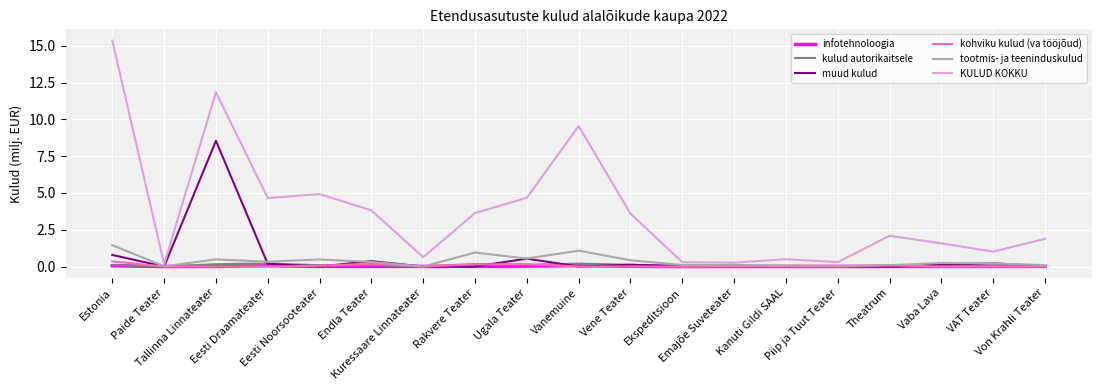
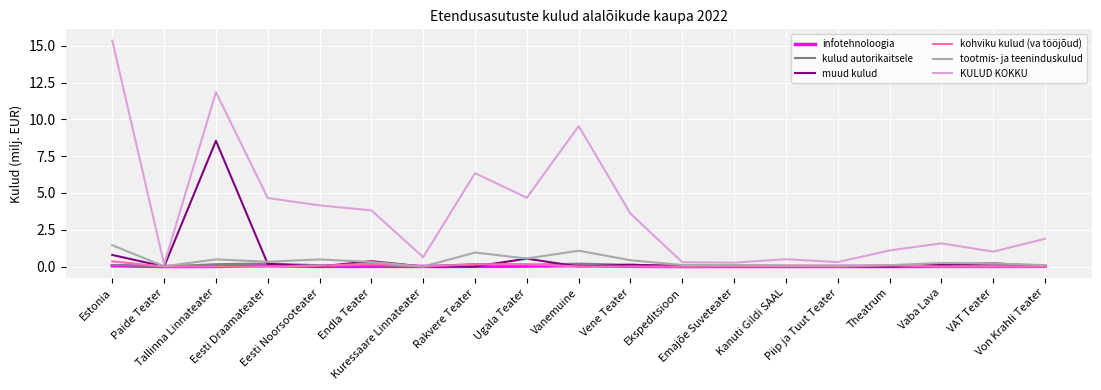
  {
    "muud kulud": {
      "Estonia": 0.8,
      "Tallinna Linnateater": 8.5
    },
    "kohviku kulud (va tööjõud)": {
      "Estonia": 0.4
    },
    "tootmis- ja teeninduskulud": {
      "Estonia": 1.4,
      "Tallinna Linnateater": 0.5,
      "Eesti Noorsooteater": 0.5,
      "Rakvere Teater": 0.9,
      "Vanemuine": 1.1,
      "Vene Teater": 0.4
    },
    "KULUD KOKKU": {
      "Estonia": 15.3,
      "Tallinna Linnateater": 11.8,
      "Eesti Draamateater": 4.7,
-     "Eesti Noorsooteater": 4.9,
+     "Eesti Noorsooteater": 4.2,
      "Endla Teater": 3.8,
      "Kuressaare Linnateater": 0.6,
-     "Rakvere Teater": 3.6,
+     "Rakvere Teater": 6.3,
      "Ugala Teater": 4.7,
      "Vanemuine": 9.5,
      "Vene Teater": 3.6,
      "Ekspeditsioon": 0.3,
      "Kanuti Gildi SAAL": 0.5,
      "Piip ja Tuut Teater": 0.3,
-     "Theatrum": 2.1,
+     "Theatrum": 1.1,
      "Vaba Lava": 1.6,
      "VAT Teater": 1.0,
      "Von Krahli Teater": 1.9
    }
  }
